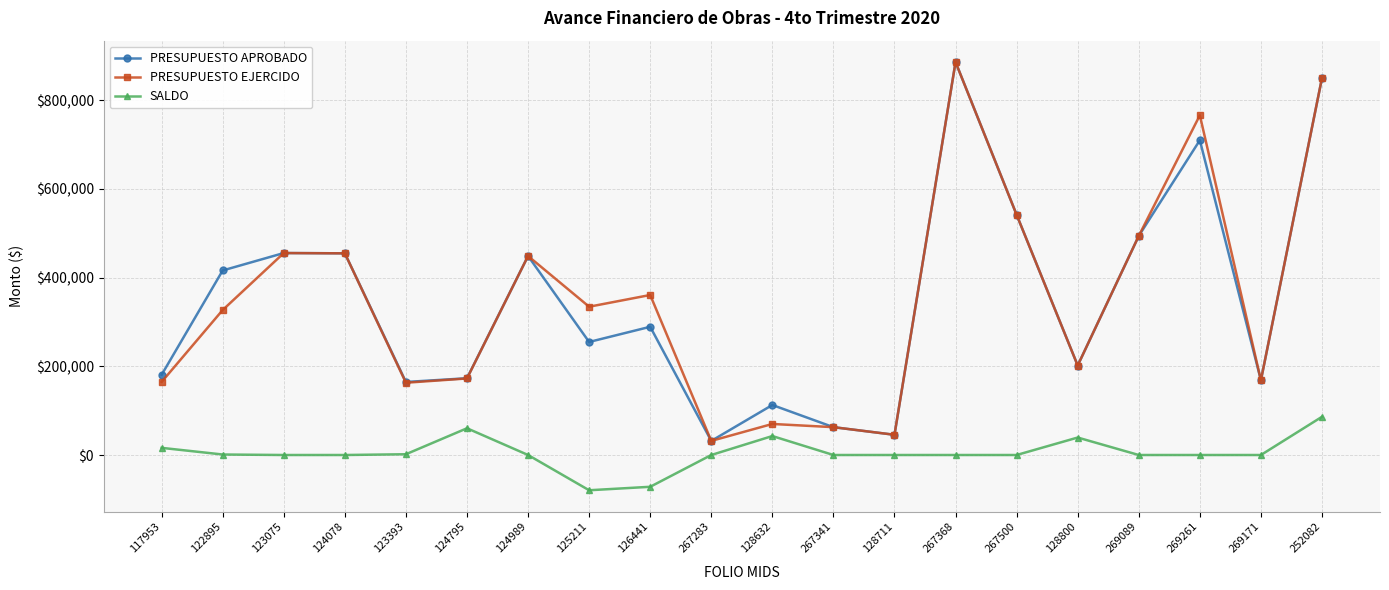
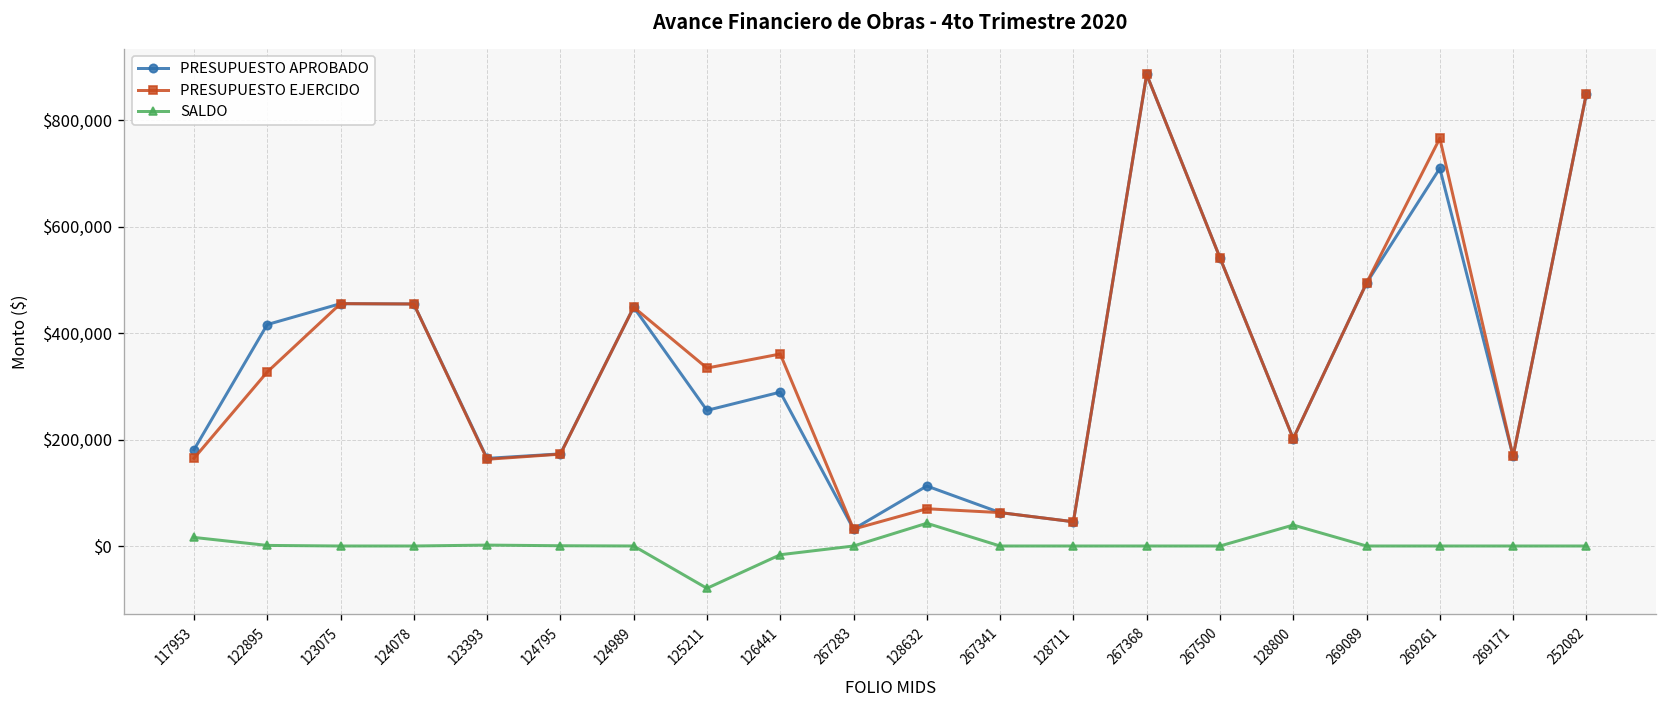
  {
    "PRESUPUESTO APROBADO": {
      "117953": "$180,000",
      "122895": "$420,000",
      "125211": "$250,000",
      "126441": "$290,000",
      "128632": "$110,000",
      "269261": "$710,000"
    },
    "PRESUPUESTO EJERCIDO": {
      "117953": "$160,000",
      "122895": "$330,000",
      "125211": "$330,000",
      "126441": "$360,000",
      "128632": "$70,000",
      "269261": "$770,000"
    },
    "SALDO": {
      "117953": "$20,000",
      "122895": "$0",
      "123075": "$0",
      "124078": "$0",
      "123393": "$0",
-     "124795": "$60,000",
+     "124795": "$0",
      "124989": "$0",
      "125211": "$-80,000",
-     "126441": "$-70,000",
+     "126441": "$-20,000",
      "267283": "$0",
      "128632": "$40,000",
      "267341": "$0",
      "128711": "$0",
      "267368": "$0",
      "267500": "$0",
      "128800": "$40,000",
      "269089": "$0",
      "269261": "$0",
      "269171": "$0",
-     "252082": "$90,000"
+     "252082": "$0"
    }
  }
